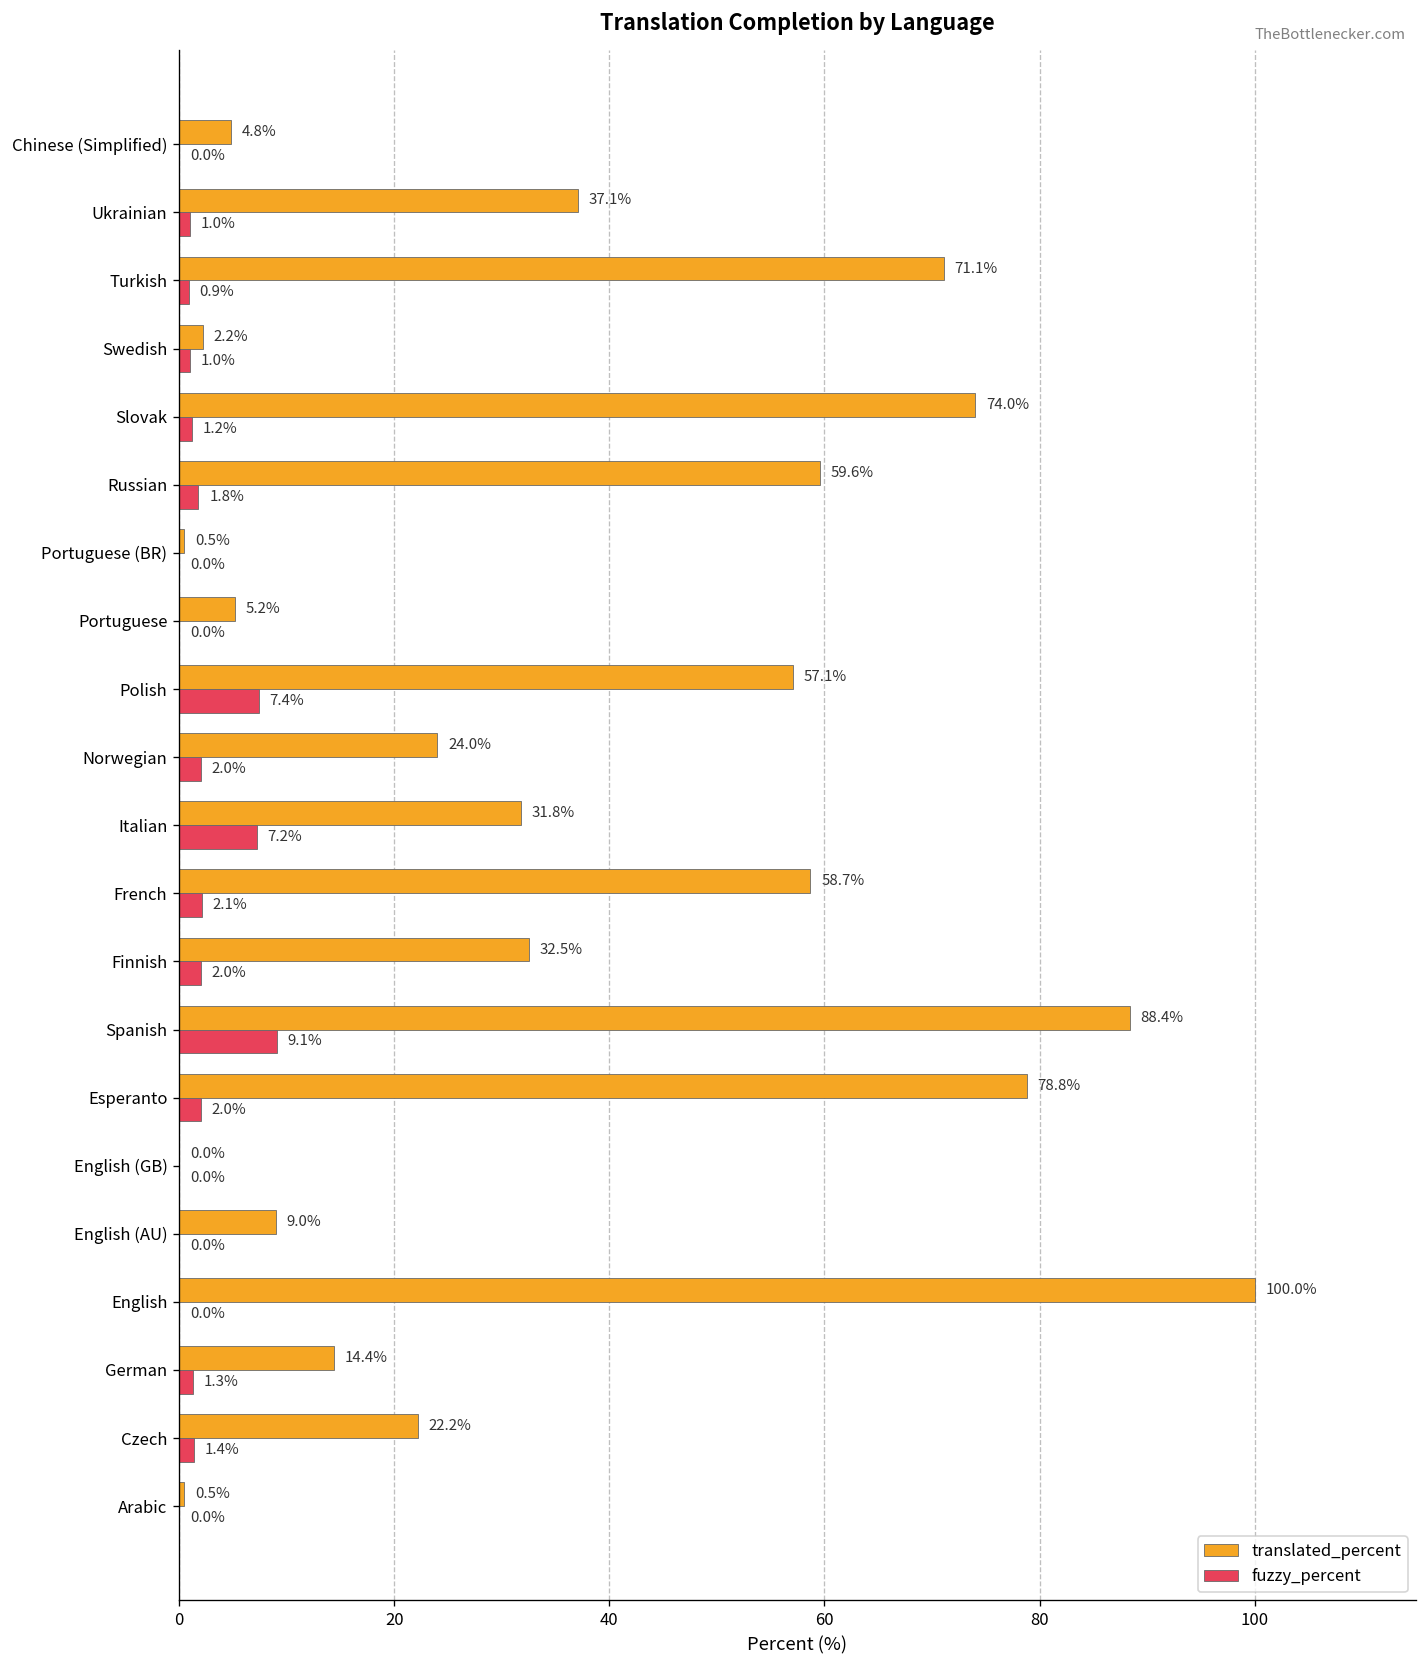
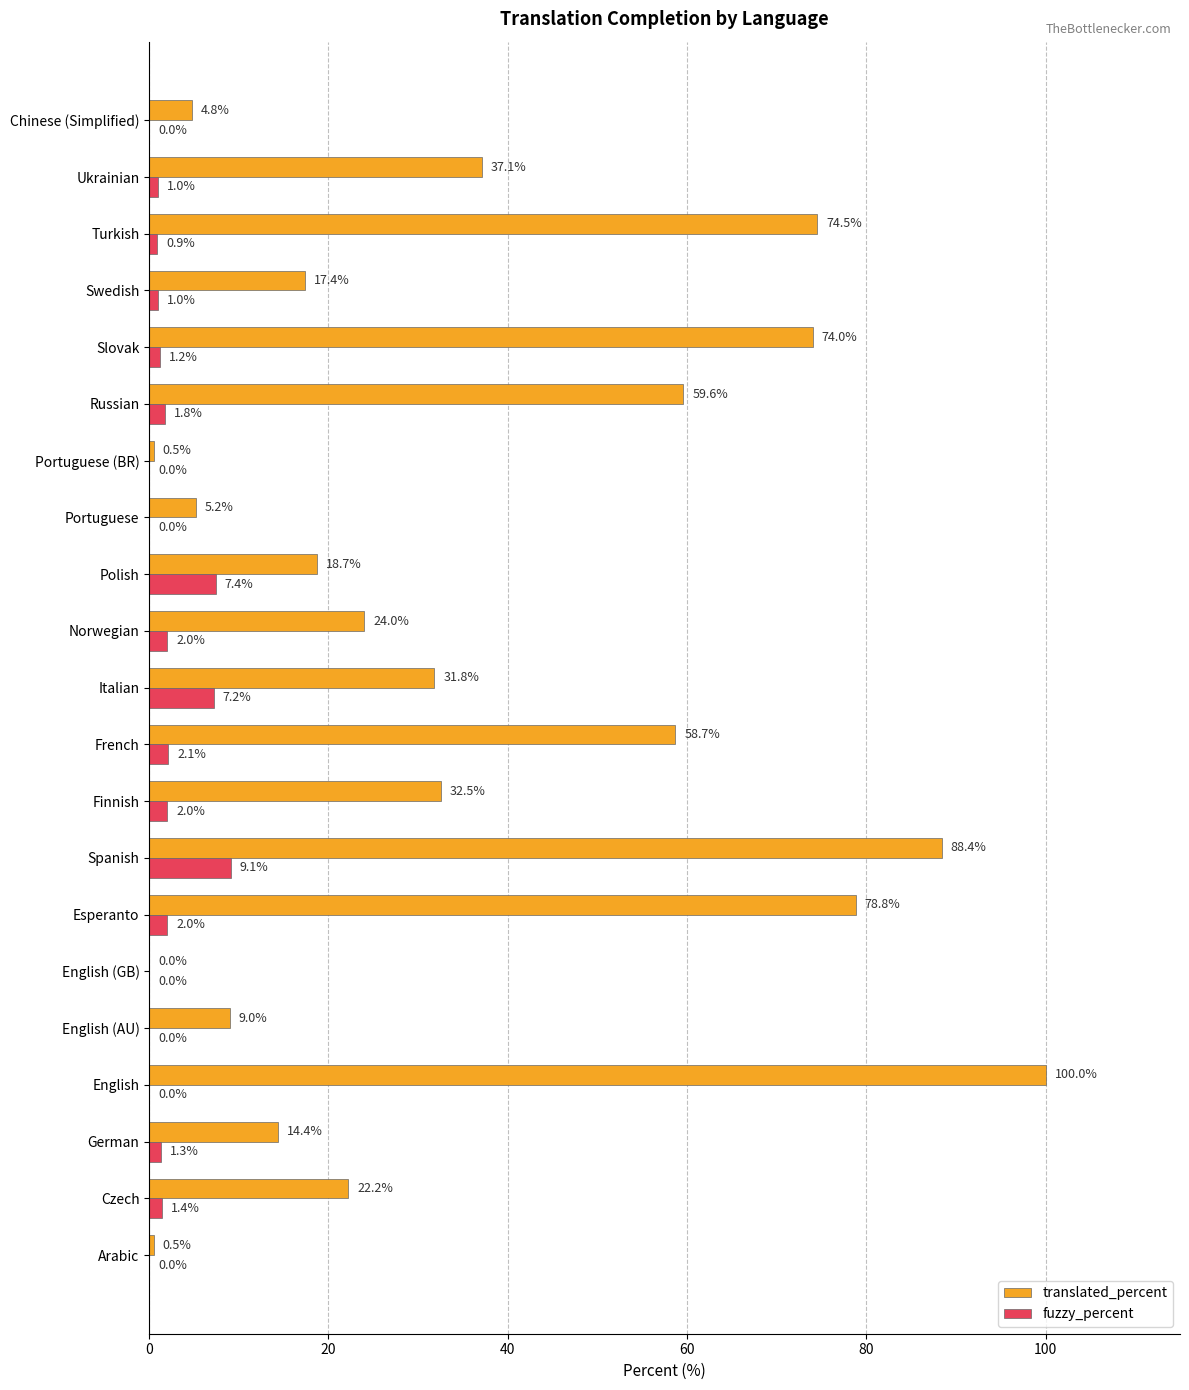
  {
    "translated_percent": {
      "Chinese (Simplified)": "4.8%",
      "Ukrainian": "37.1%",
-     "Turkish": "71.1%",
-     "Swedish": "2.2%",
+     "Turkish": "74.5%",
+     "Swedish": "17.4%",
      "Slovak": "74.0%",
      "Russian": "59.6%",
      "Portuguese (BR)": "0.5%",
      "Portuguese": "5.2%",
-     "Polish": "57.1%",
+     "Polish": "18.7%",
      "Norwegian": "24.0%",
      "Italian": "31.8%",
      "French": "58.7%",
      "Finnish": "32.5%",
      "Spanish": "88.4%",
      "Esperanto": "78.8%",
      "English (GB)": "0.0%",
      "English (AU)": "9.0%",
      "English": "100.0%",
      "German": "14.4%",
      "Czech": "22.2%",
      "Arabic": "0.5%"
    },
    "fuzzy_percent": {
      "Chinese (Simplified)": "0.0%",
      "Ukrainian": "1.0%",
      "Turkish": "0.9%",
      "Swedish": "1.0%",
      "Slovak": "1.2%",
      "Russian": "1.8%",
      "Portuguese (BR)": "0.0%",
      "Portuguese": "0.0%",
      "Polish": "7.4%",
      "Norwegian": "2.0%",
      "Italian": "7.2%",
      "French": "2.1%",
      "Finnish": "2.0%",
      "Spanish": "9.1%",
      "Esperanto": "2.0%",
      "English (GB)": "0.0%",
      "English (AU)": "0.0%",
      "English": "0.0%",
      "German": "1.3%",
      "Czech": "1.4%",
      "Arabic": "0.0%"
    }
  }
